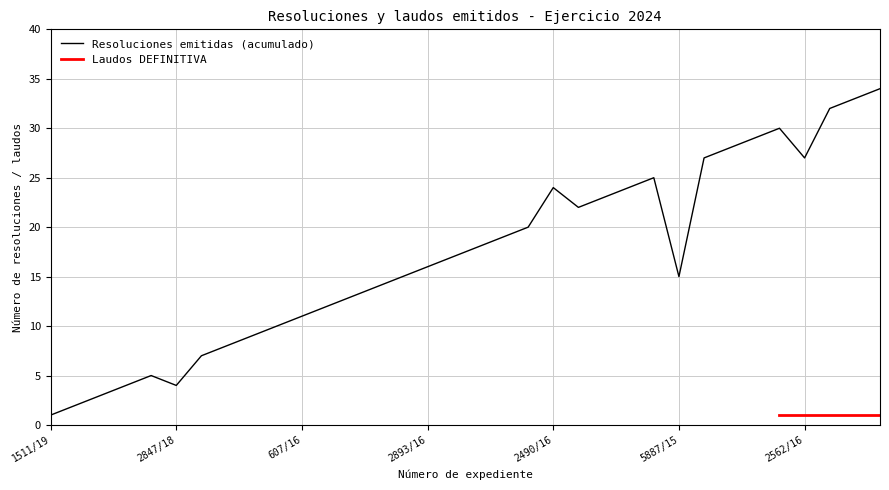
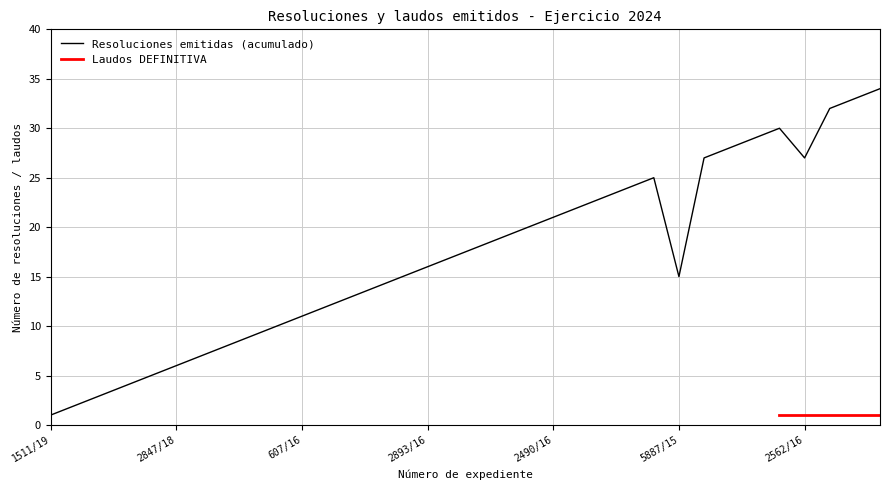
  {
    "Resoluciones emitidas (acumulado)": {
      "1511/19": 1,
-     "2847/18": 4,
+     "2847/18": 6,
      "607/16": 11,
      "2893/16": 16,
-     "2490/16": 24,
+     "2490/16": 21,
      "5887/15": 15,
      "2562/16": 27
    },
    "Laudos DEFINITIVA": {
      "2562/16": 1
    }
  }
